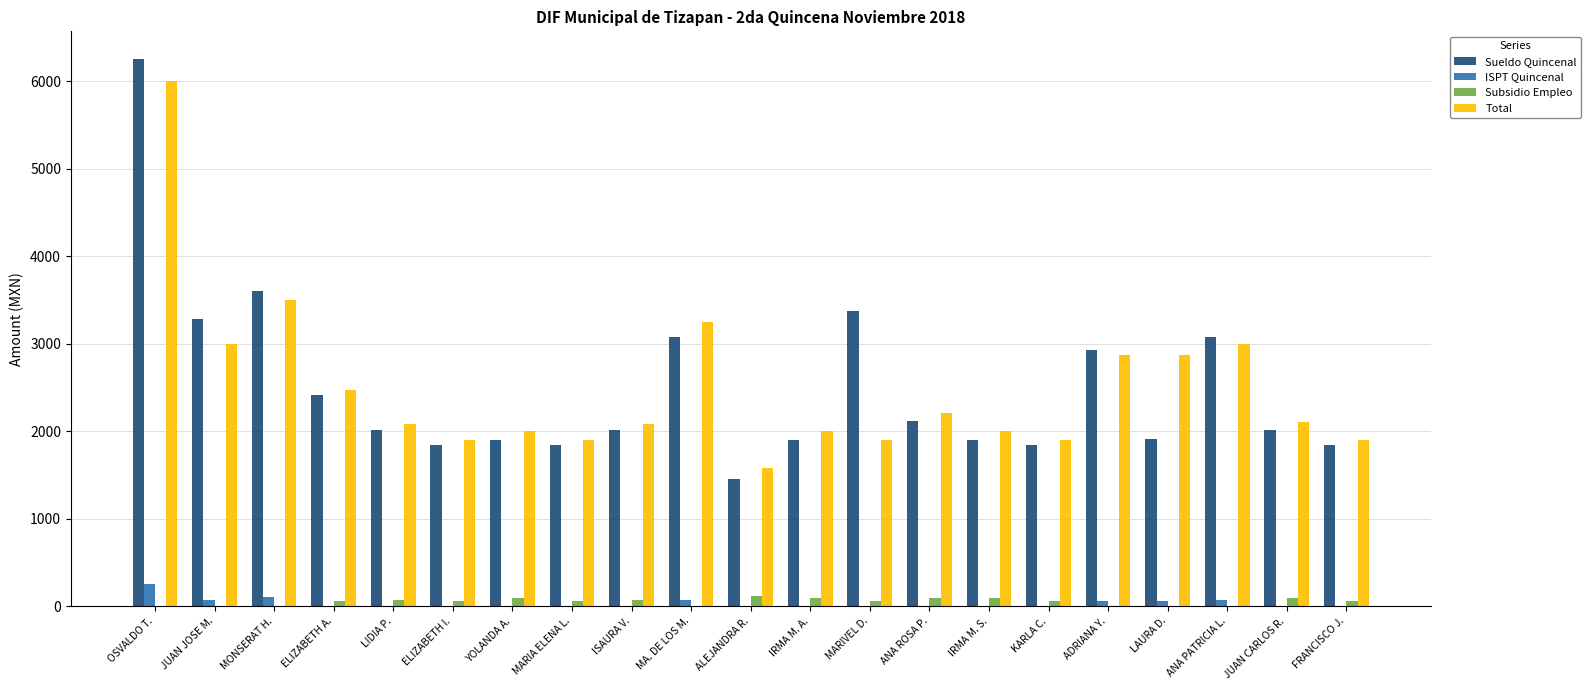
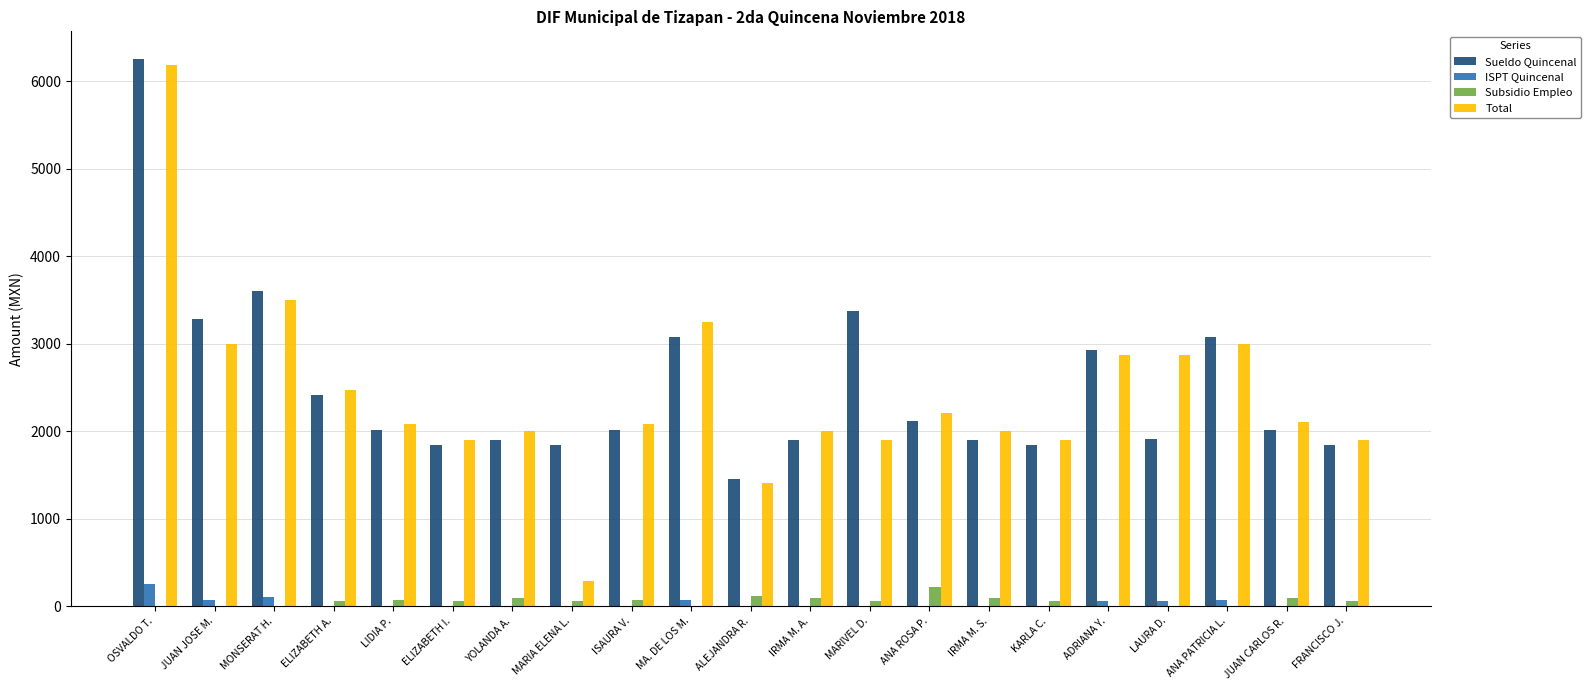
  {
    "Sueldo Quincenal": {
      "OSVALDO T.": 6300,
      "JUAN JOSE M.": 3300,
      "MONSERAT H.": 3600,
      "ELIZABETH A.": 2400,
      "LIDIA P.": 2000,
      "ELIZABETH I.": 1800,
      "YOLANDA A.": 1900,
      "MARIA ELENA L.": 1800,
      "ISAURA V.": 2000,
      "MA. DE LOS M.": 3100,
      "ALEJANDRA R.": 1500,
      "IRMA M. A.": 1900,
      "MARIVEL D.": 3400,
      "ANA ROSA P.": 2100,
      "IRMA M. S.": 1900,
      "KARLA C.": 1800,
      "ADRIANA Y.": 2900,
      "LAURA D.": 1900,
      "ANA PATRICIA L.": 3100,
      "JUAN CARLOS R.": 2000,
      "FRANCISCO J.": 1800
    },
    "ISPT Quincenal": {
      "OSVALDO T.": 300,
      "JUAN JOSE M.": 100,
      "MONSERAT H.": 100,
      "ELIZABETH A.": 0,
      "LIDIA P.": 0,
      "ELIZABETH I.": 0,
      "YOLANDA A.": 0,
      "MARIA ELENA L.": 0,
      "ISAURA V.": 0,
      "MA. DE LOS M.": 100,
      "ALEJANDRA R.": 0,
      "IRMA M. A.": 0,
      "MARIVEL D.": 0,
      "ANA ROSA P.": 0,
      "IRMA M. S.": 0,
      "KARLA C.": 0,
      "ADRIANA Y.": 100,
      "LAURA D.": 100,
      "ANA PATRICIA L.": 100,
      "JUAN CARLOS R.": 0,
      "FRANCISCO J.": 0
    },
    "Subsidio Empleo": {
      "OSVALDO T.": 0,
      "JUAN JOSE M.": 0,
      "MONSERAT H.": 0,
      "ELIZABETH A.": 100,
      "LIDIA P.": 100,
      "ELIZABETH I.": 100,
      "YOLANDA A.": 100,
      "MARIA ELENA L.": 100,
      "ISAURA V.": 100,
      "MA. DE LOS M.": 0,
      "ALEJANDRA R.": 100,
      "IRMA M. A.": 100,
      "MARIVEL D.": 100,
-     "ANA ROSA P.": 100,
+     "ANA ROSA P.": 200,
      "IRMA M. S.": 100,
      "KARLA C.": 100,
      "ADRIANA Y.": 0,
      "LAURA D.": 0,
      "ANA PATRICIA L.": 0,
      "JUAN CARLOS R.": 100,
      "FRANCISCO J.": 100
    },
    "Total": {
-     "OSVALDO T.": 6000,
+     "OSVALDO T.": 6200,
      "JUAN JOSE M.": 3000,
      "MONSERAT H.": 3500,
      "ELIZABETH A.": 2500,
      "LIDIA P.": 2100,
      "ELIZABETH I.": 1900,
      "YOLANDA A.": 2000,
-     "MARIA ELENA L.": 1900,
+     "MARIA ELENA L.": 300,
      "ISAURA V.": 2100,
      "MA. DE LOS M.": 3300,
-     "ALEJANDRA R.": 1600,
+     "ALEJANDRA R.": 1400,
      "IRMA M. A.": 2000,
      "MARIVEL D.": 1900,
      "ANA ROSA P.": 2200,
      "IRMA M. S.": 2000,
      "KARLA C.": 1900,
      "ADRIANA Y.": 2900,
      "LAURA D.": 2900,
      "ANA PATRICIA L.": 3000,
      "JUAN CARLOS R.": 2100,
      "FRANCISCO J.": 1900
    }
  }
